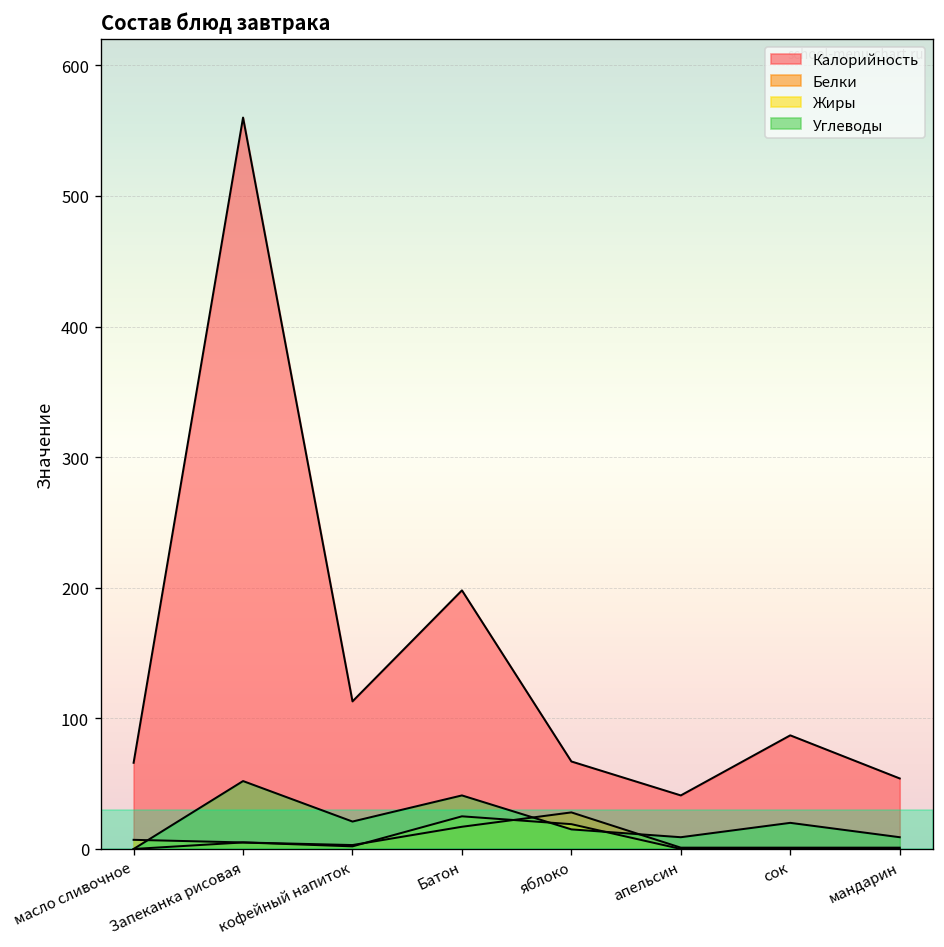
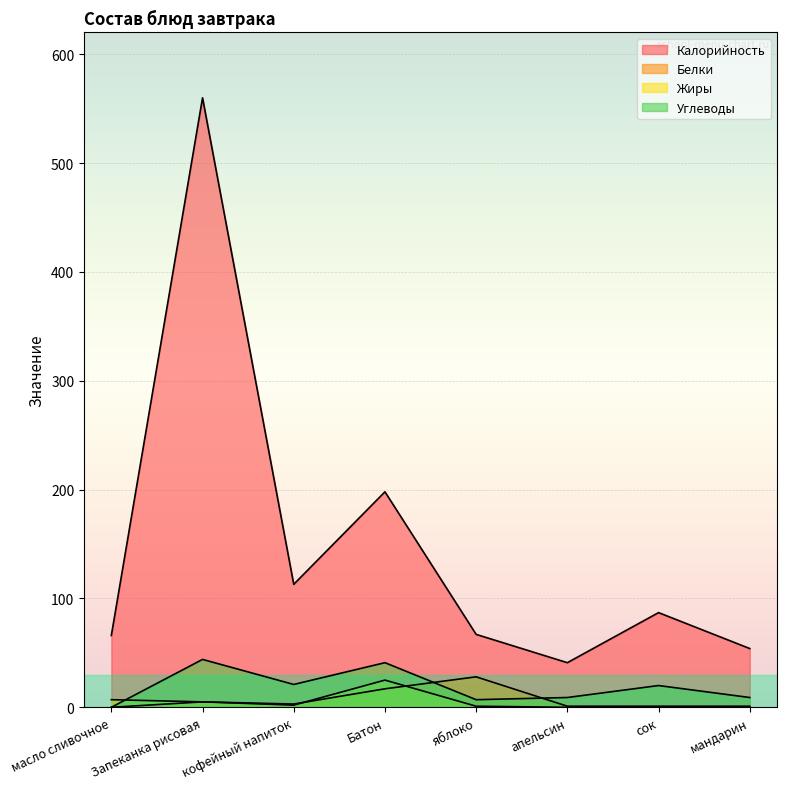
  {
    "Калорийность": {
      "масло сливочное": 66,
      "Запеканка рисовая": 560,
      "кофейный напиток": 113,
      "Батон": 198,
      "яблоко": 67,
      "апельсин": 41,
      "сок": 87,
      "мандарин": 54
    },
    "Белки": {
      "Батон": 17,
      "яблоко": 28
    },
    "Жиры": {
      "масло сливочное": 7,
      "Батон": 25,
-     "яблоко": 19
+     "яблоко": 1
    },
    "Углеводы": {
-     "Запеканка рисовая": 52,
+     "Запеканка рисовая": 44,
      "кофейный напиток": 21,
      "Батон": 41,
-     "яблоко": 15,
+     "яблоко": 7,
      "апельсин": 9,
      "сок": 20,
      "мандарин": 9
    }
  }
